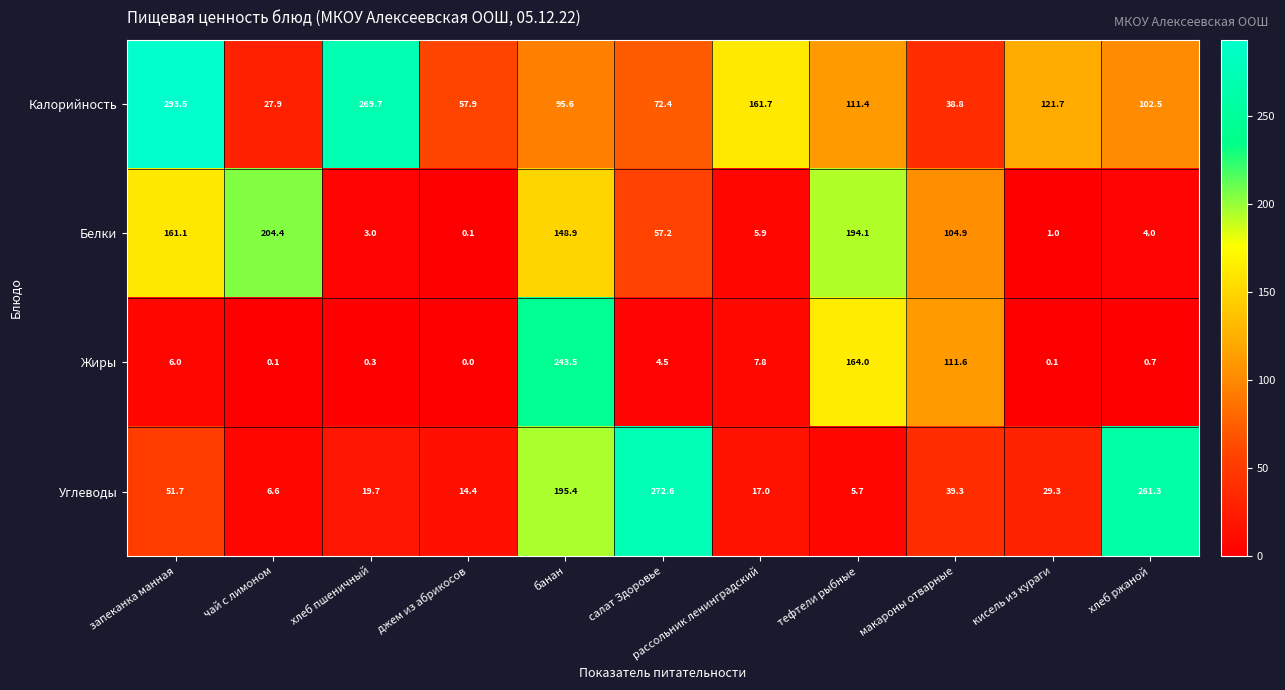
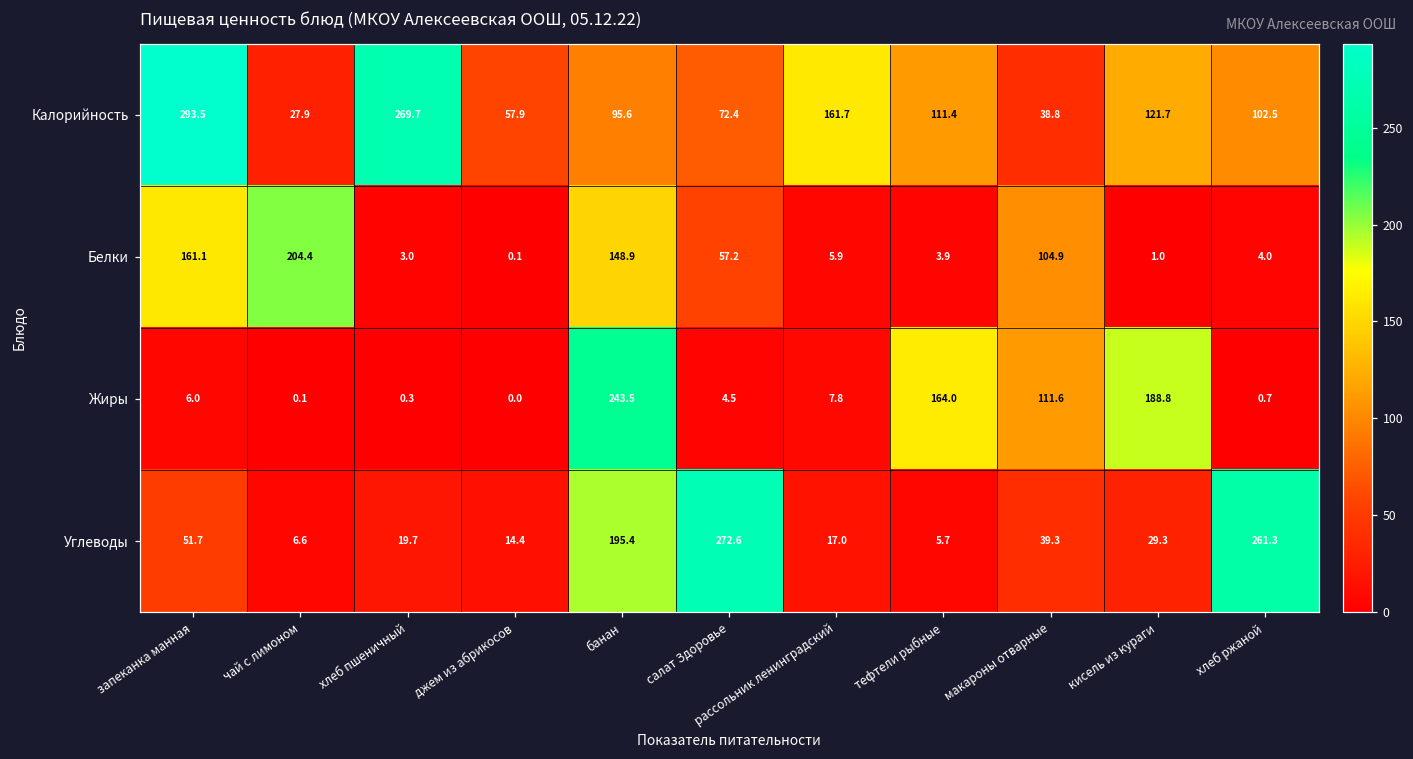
  {
    "Калорийность": {
      "запеканка манная": 293.5,
      "чай с лимоном": 27.9,
      "хлеб пшеничный": 269.7,
      "джем из абрикосов": 57.9,
      "банан": 95.6,
      "салат Здоровье": 72.4,
      "рассольник ленинградский": 161.7,
      "тефтели рыбные": 111.4,
      "макароны отварные": 38.8,
      "кисель из кураги": 121.7,
      "хлеб ржаной": 102.5
    },
    "Белки": {
      "запеканка манная": 161.1,
      "чай с лимоном": 204.4,
      "хлеб пшеничный": 3.0,
      "джем из абрикосов": 0.1,
      "банан": 148.9,
      "салат Здоровье": 57.2,
      "рассольник ленинградский": 5.9,
-     "тефтели рыбные": 194.1,
+     "тефтели рыбные": 3.9,
      "макароны отварные": 104.9,
      "кисель из кураги": 1.0,
      "хлеб ржаной": 4.0
    },
    "Жиры": {
      "запеканка манная": 6.0,
      "чай с лимоном": 0.1,
      "хлеб пшеничный": 0.3,
      "джем из абрикосов": 0.0,
      "банан": 243.5,
      "салат Здоровье": 4.5,
      "рассольник ленинградский": 7.8,
      "тефтели рыбные": 164.0,
      "макароны отварные": 111.6,
-     "кисель из кураги": 0.1,
+     "кисель из кураги": 188.8,
      "хлеб ржаной": 0.7
    },
    "Углеводы": {
      "запеканка манная": 51.7,
      "чай с лимоном": 6.6,
      "хлеб пшеничный": 19.7,
      "джем из абрикосов": 14.4,
      "банан": 195.4,
      "салат Здоровье": 272.6,
      "рассольник ленинградский": 17.0,
      "тефтели рыбные": 5.7,
      "макароны отварные": 39.3,
      "кисель из кураги": 29.3,
      "хлеб ржаной": 261.3
    }
  }
